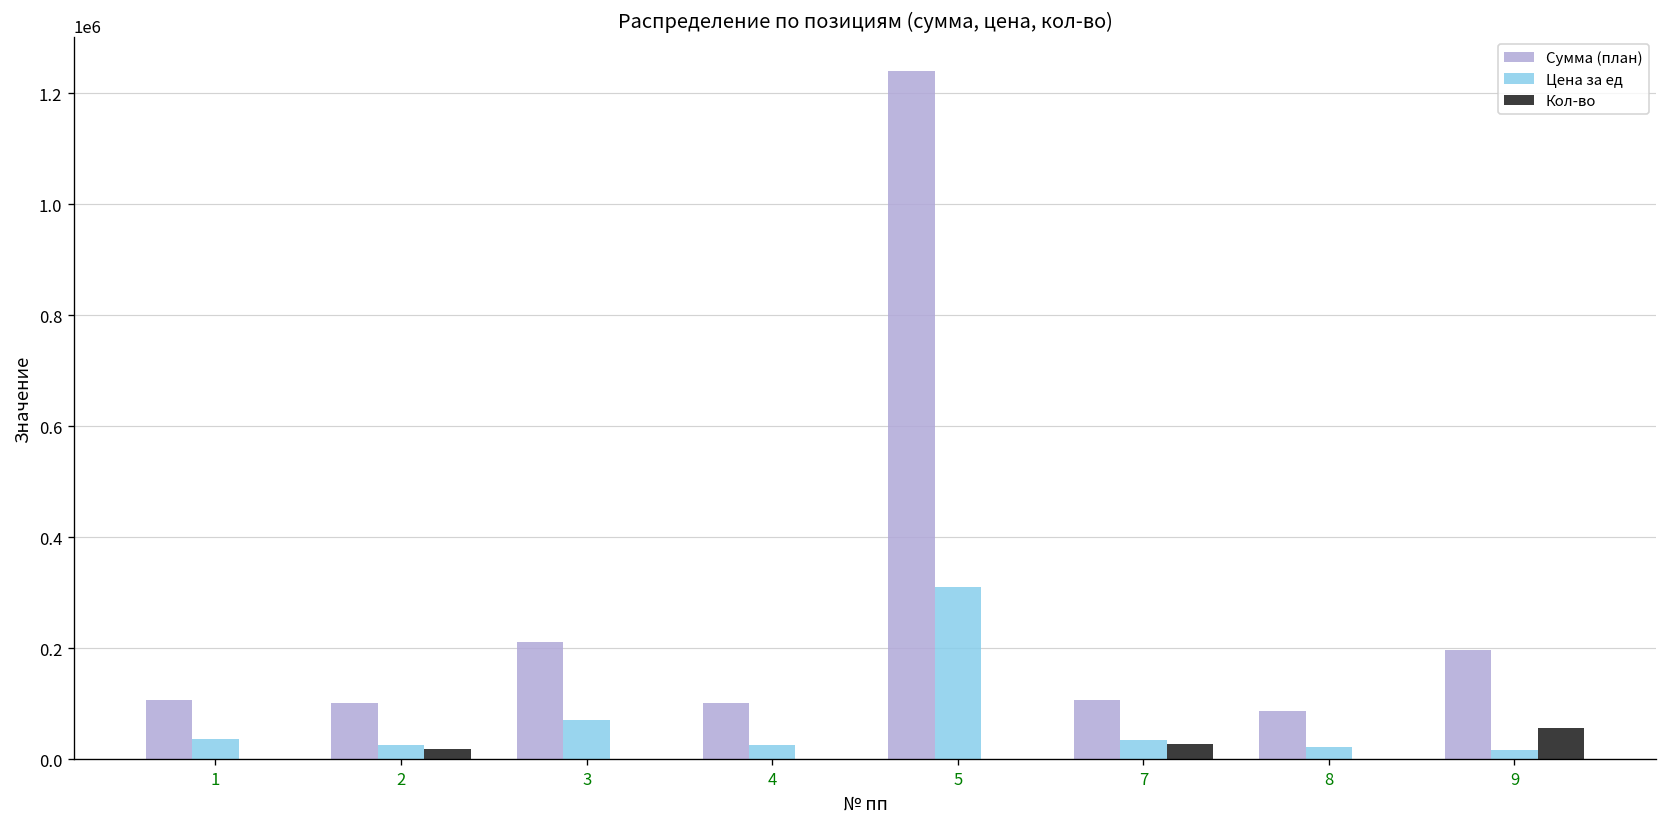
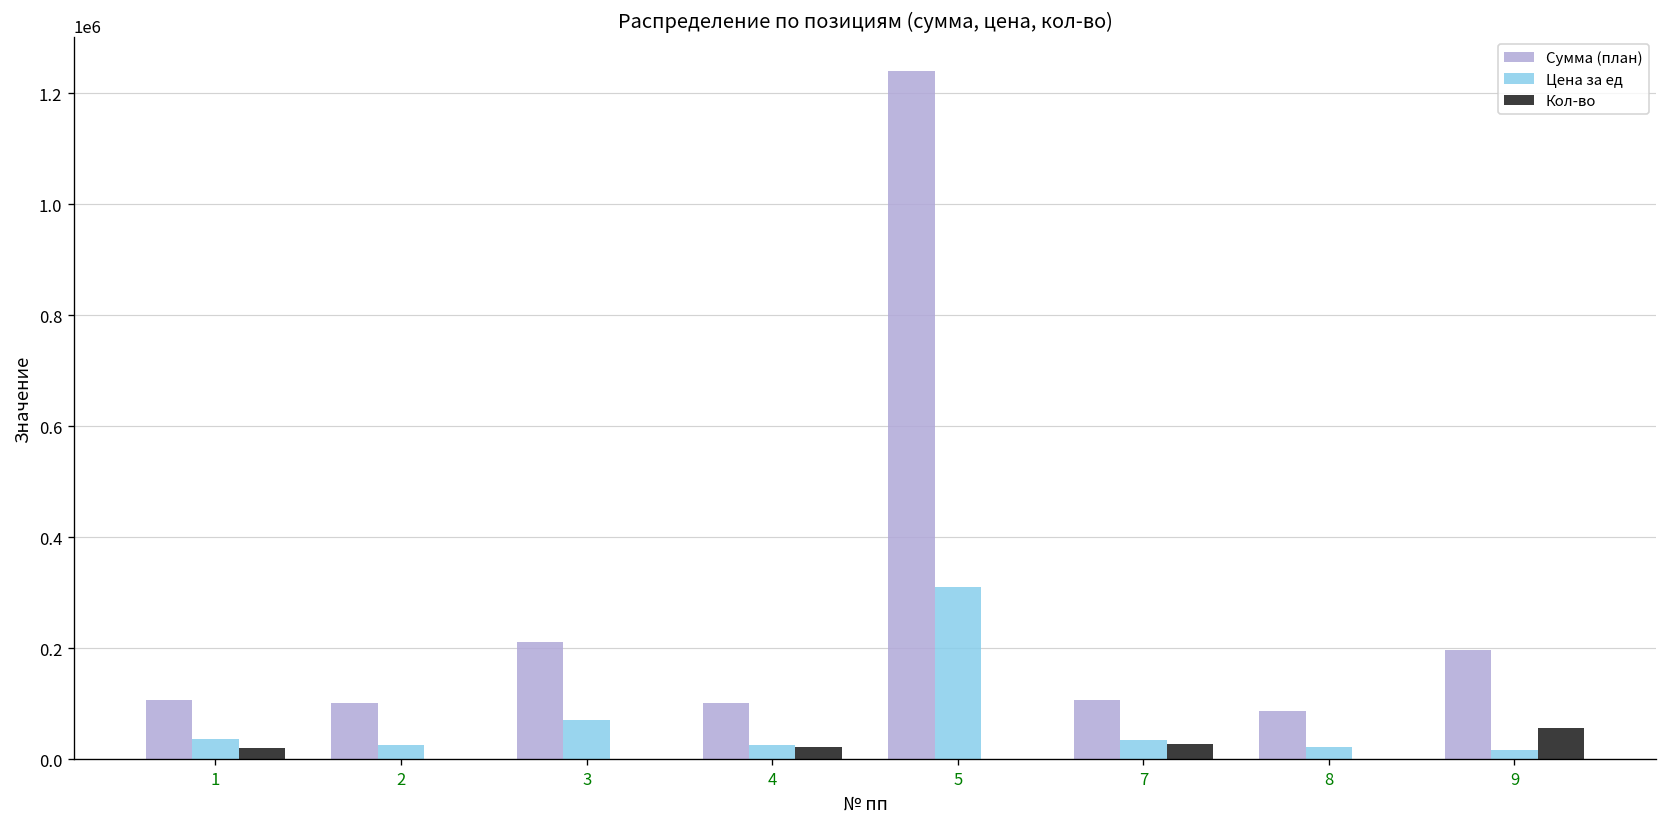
  {
    "Кол-во": {
-     "1": 0,
-     "2": 20000,
-     "4": 0,
+     "1": 20000,
+     "2": 0,
+     "4": 20000,
      "7": 30000,
      "9": 60000
    }
  }
